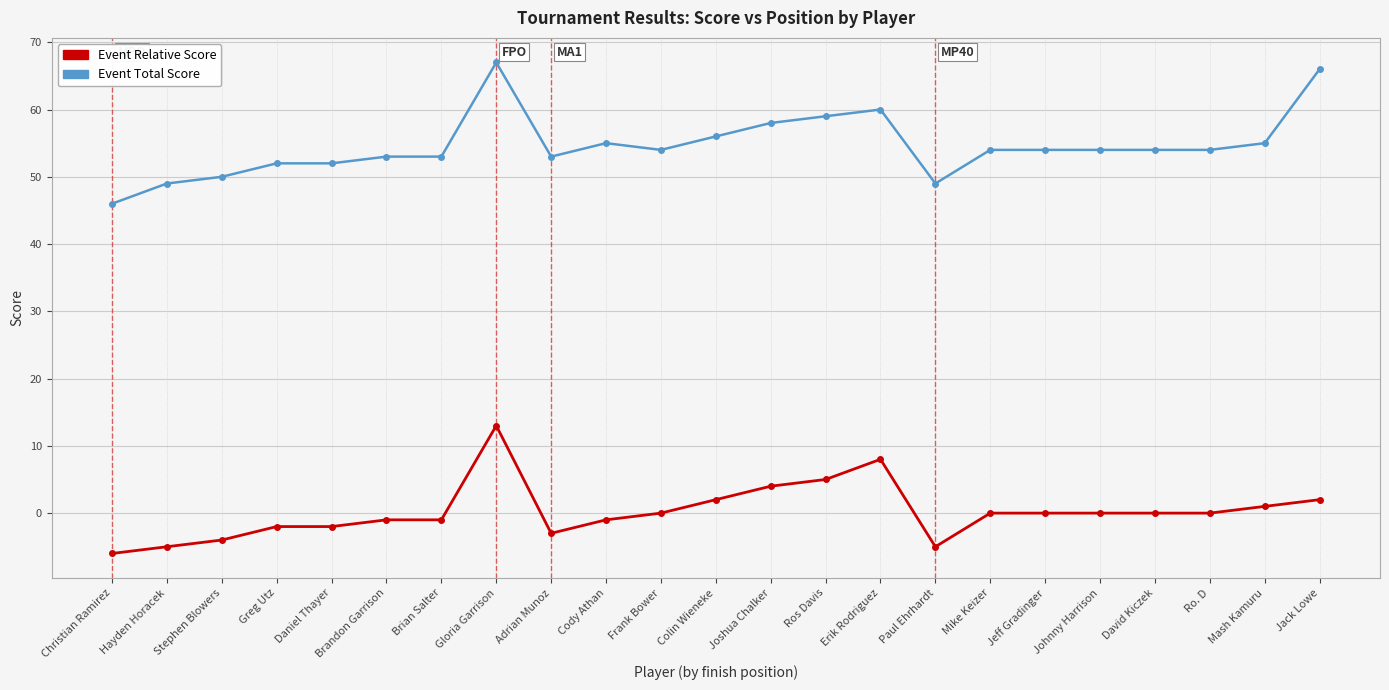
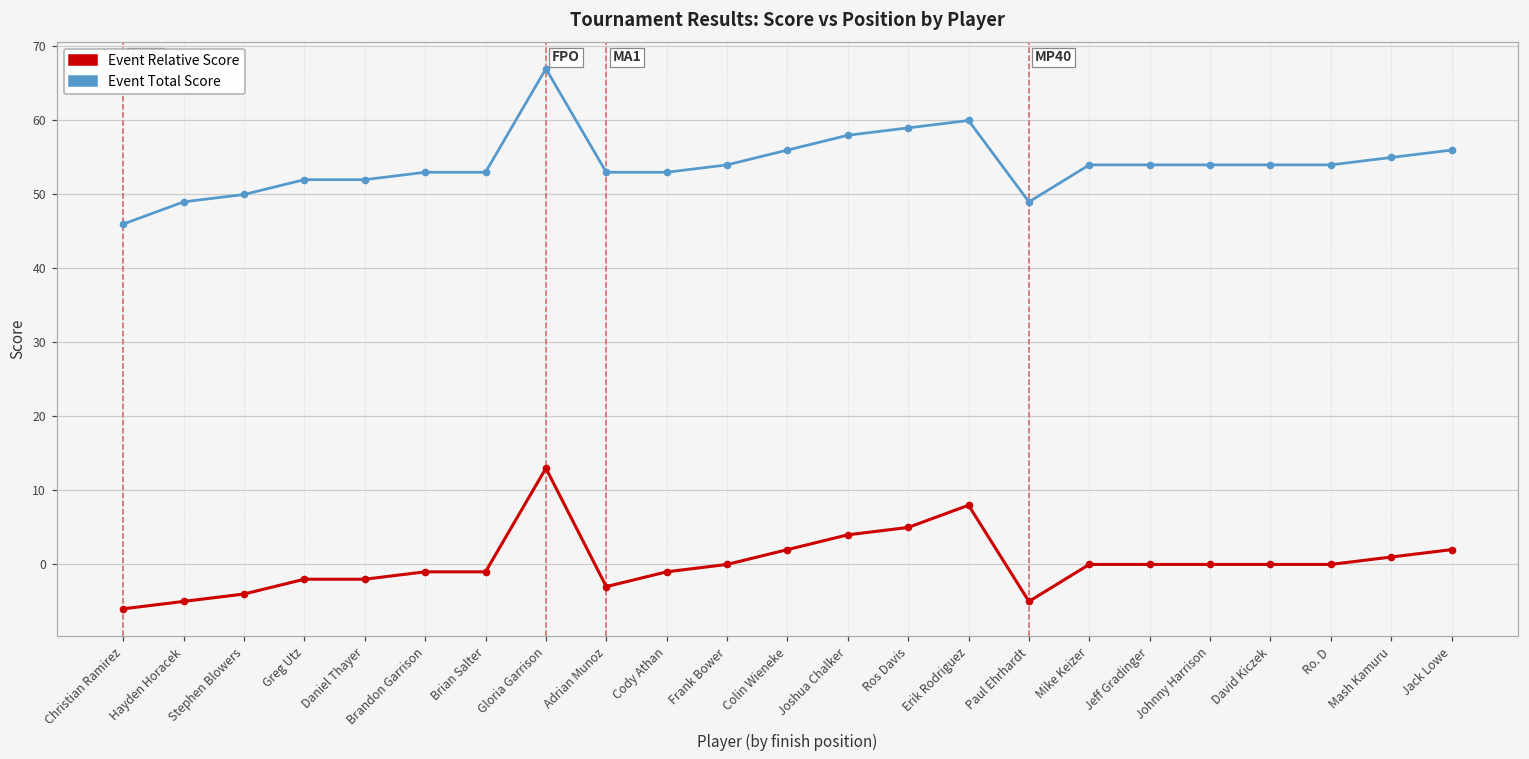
  {
    "Event Total Score": {
      "Christian Ramirez": 46,
      "Hayden Horacek": 49,
      "Stephen Blowers": 50,
      "Greg Utz": 52,
      "Daniel Thayer": 52,
      "Brandon Garrison": 53,
      "Brian Salter": 53,
      "Gloria Garrison": 67,
      "Adrian Munoz": 53,
-     "Cody Athan": 55,
+     "Cody Athan": 53,
      "Frank Bower": 54,
      "Colin Wieneke": 56,
      "Joshua Chalker": 58,
      "Ros Davis": 59,
      "Erik Rodriguez": 60,
      "Paul Ehrhardt": 49,
      "Mike Keizer": 54,
      "Jeff Gradinger": 54,
      "Johnny Harrison": 54,
      "David Kiczek": 54,
      "Ro. D": 54,
      "Mash Kamuru": 55,
-     "Jack Lowe": 66
+     "Jack Lowe": 56
    },
    "Event Relative Score": {
      "Christian Ramirez": -6,
      "Hayden Horacek": -5,
      "Stephen Blowers": -4,
      "Greg Utz": -2,
      "Daniel Thayer": -2,
      "Brandon Garrison": -1,
      "Brian Salter": -1,
      "Gloria Garrison": 13,
      "Adrian Munoz": -3,
      "Cody Athan": -1,
      "Frank Bower": 0,
      "Colin Wieneke": 2,
      "Joshua Chalker": 4,
      "Ros Davis": 5,
      "Erik Rodriguez": 8,
      "Paul Ehrhardt": -5,
      "Mike Keizer": 0,
      "Jeff Gradinger": 0,
      "Johnny Harrison": 0,
      "David Kiczek": 0,
      "Ro. D": 0,
      "Mash Kamuru": 1,
      "Jack Lowe": 2
    }
  }
